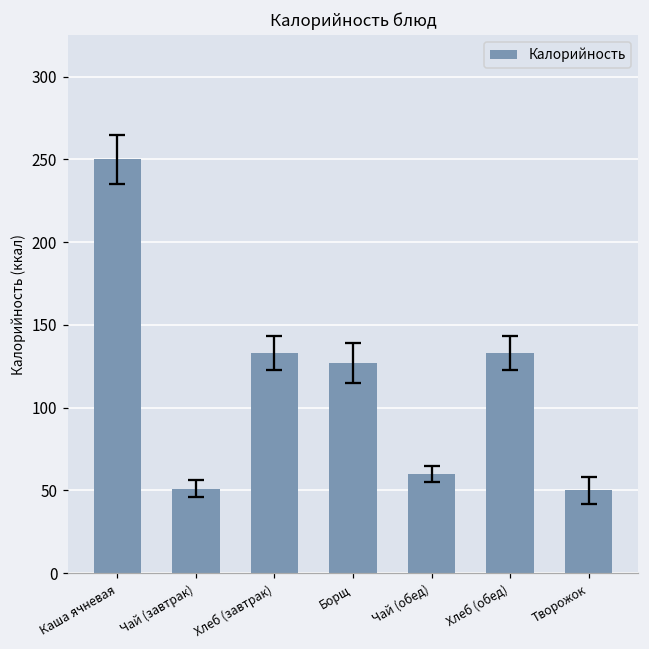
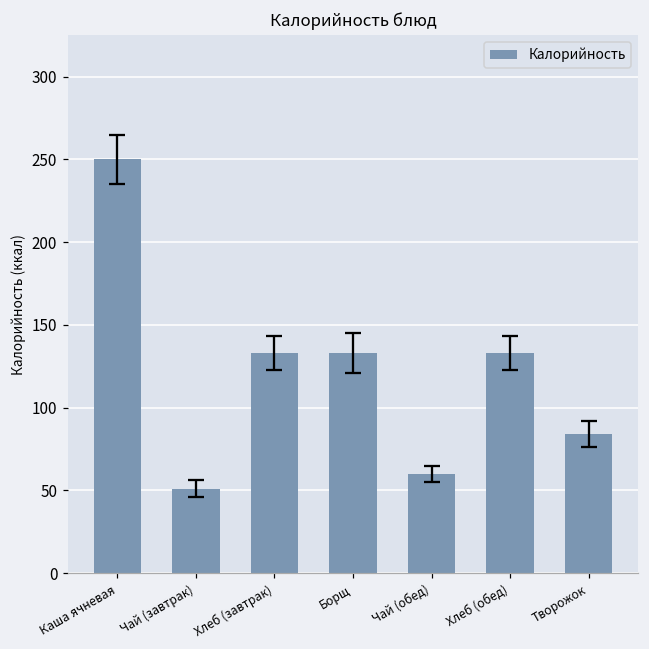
  {
    "Калорийность": {
      "Каша ячневая": 250,
      "Чай (завтрак)": 51,
      "Хлеб (завтрак)": 133,
-     "Борщ": 127,
+     "Борщ": 133,
      "Чай (обед)": 60,
      "Хлеб (обед)": 133,
-     "Творожок": 50
+     "Творожок": 84
    }
  }
